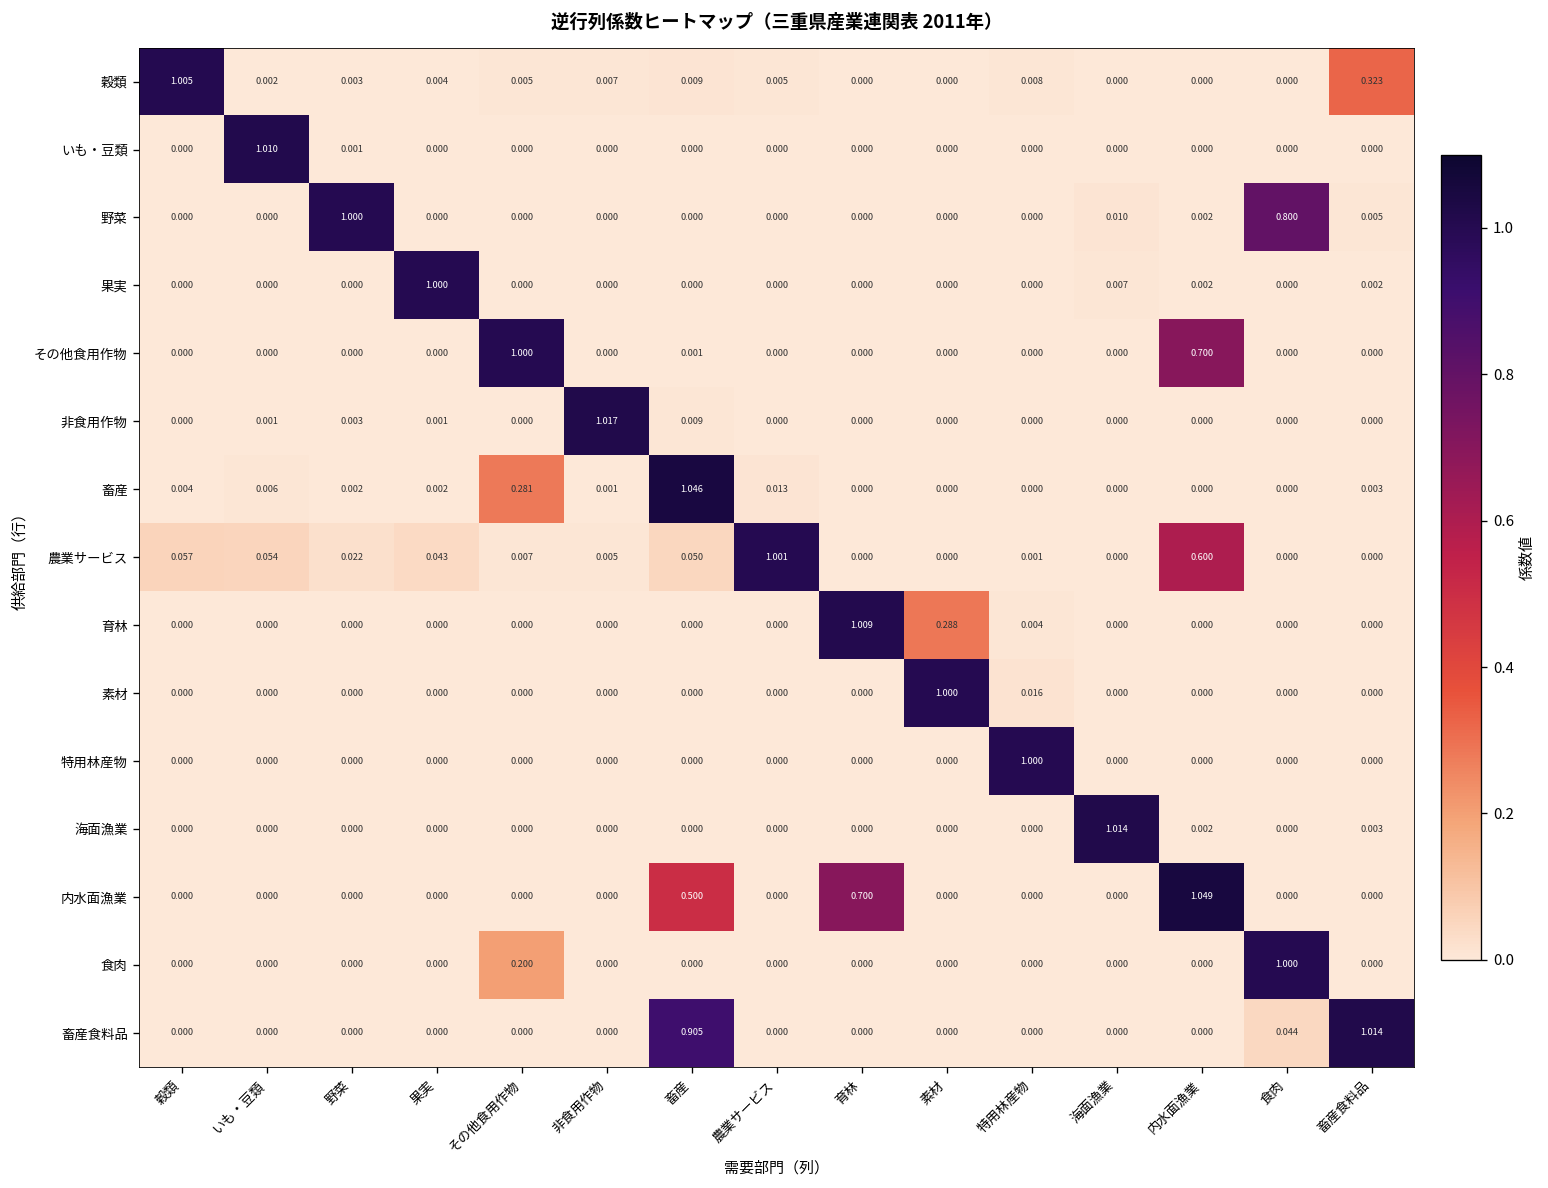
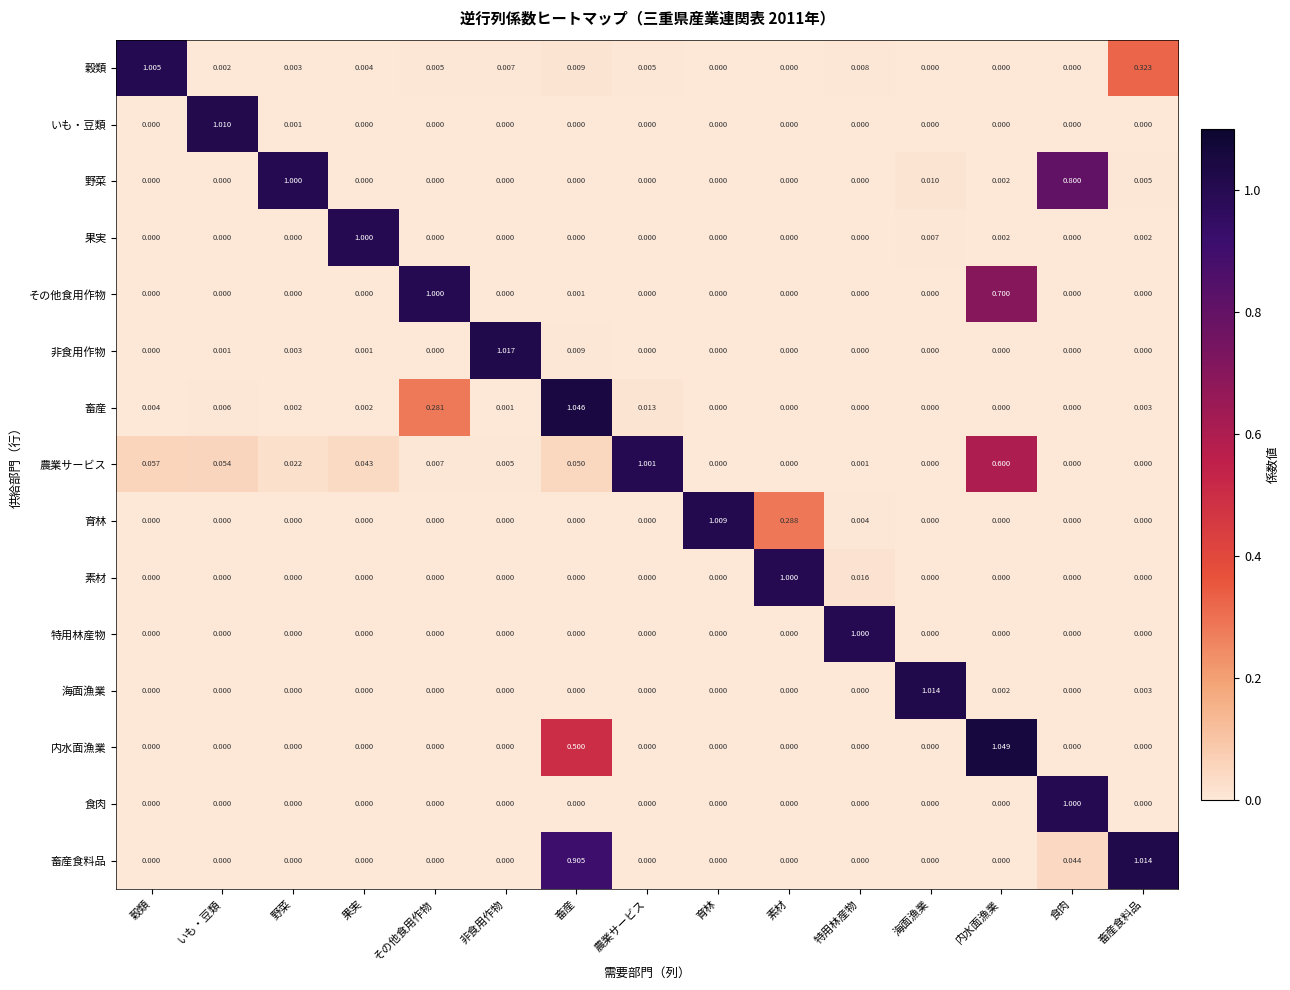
  {
    "内水面漁業": {
      "穀類": 0.000,
      "いも・豆類": 0.000,
      "野菜": 0.000,
      "果実": 0.000,
      "その他食用作物": 0.000,
      "非食用作物": 0.000,
      "畜産": 0.500,
      "農業サービス": 0.000,
-     "育林": 0.700,
+     "育林": 0.000,
      "素材": 0.000,
      "特用林産物": 0.000,
      "海面漁業": 0.000,
      "内水面漁業": 1.049,
      "食肉": 0.000,
      "畜産食料品": 0.000
    },
    "食肉": {
      "穀類": 0.000,
      "いも・豆類": 0.000,
      "野菜": 0.000,
      "果実": 0.000,
-     "その他食用作物": 0.200,
+     "その他食用作物": 0.000,
      "非食用作物": 0.000,
      "畜産": 0.000,
      "農業サービス": 0.000,
      "育林": 0.000,
      "素材": 0.000,
      "特用林産物": 0.000,
      "海面漁業": 0.000,
      "内水面漁業": 0.000,
      "食肉": 1.000,
      "畜産食料品": 0.000
    }
  }
